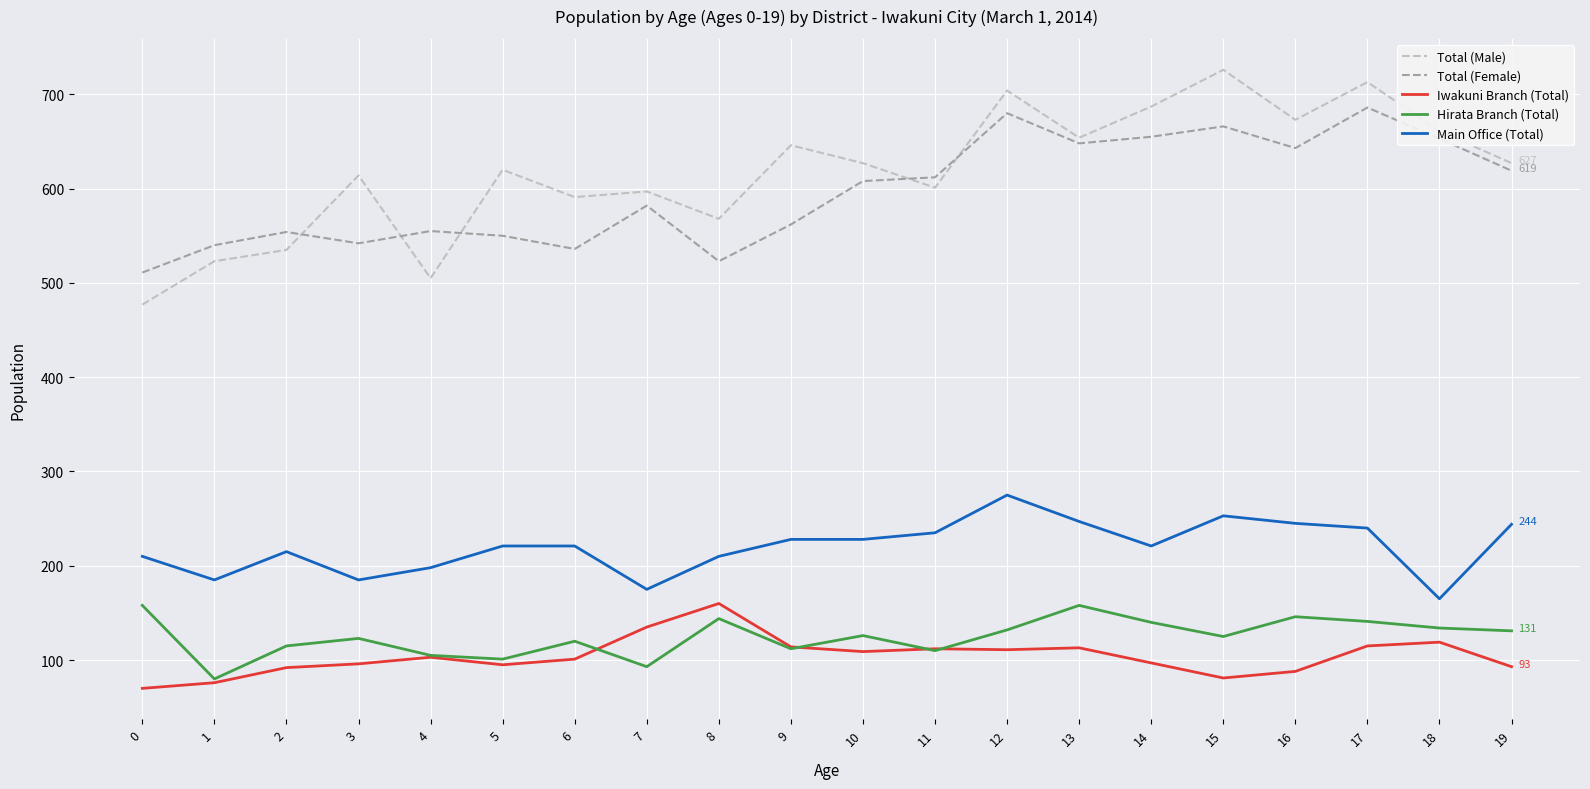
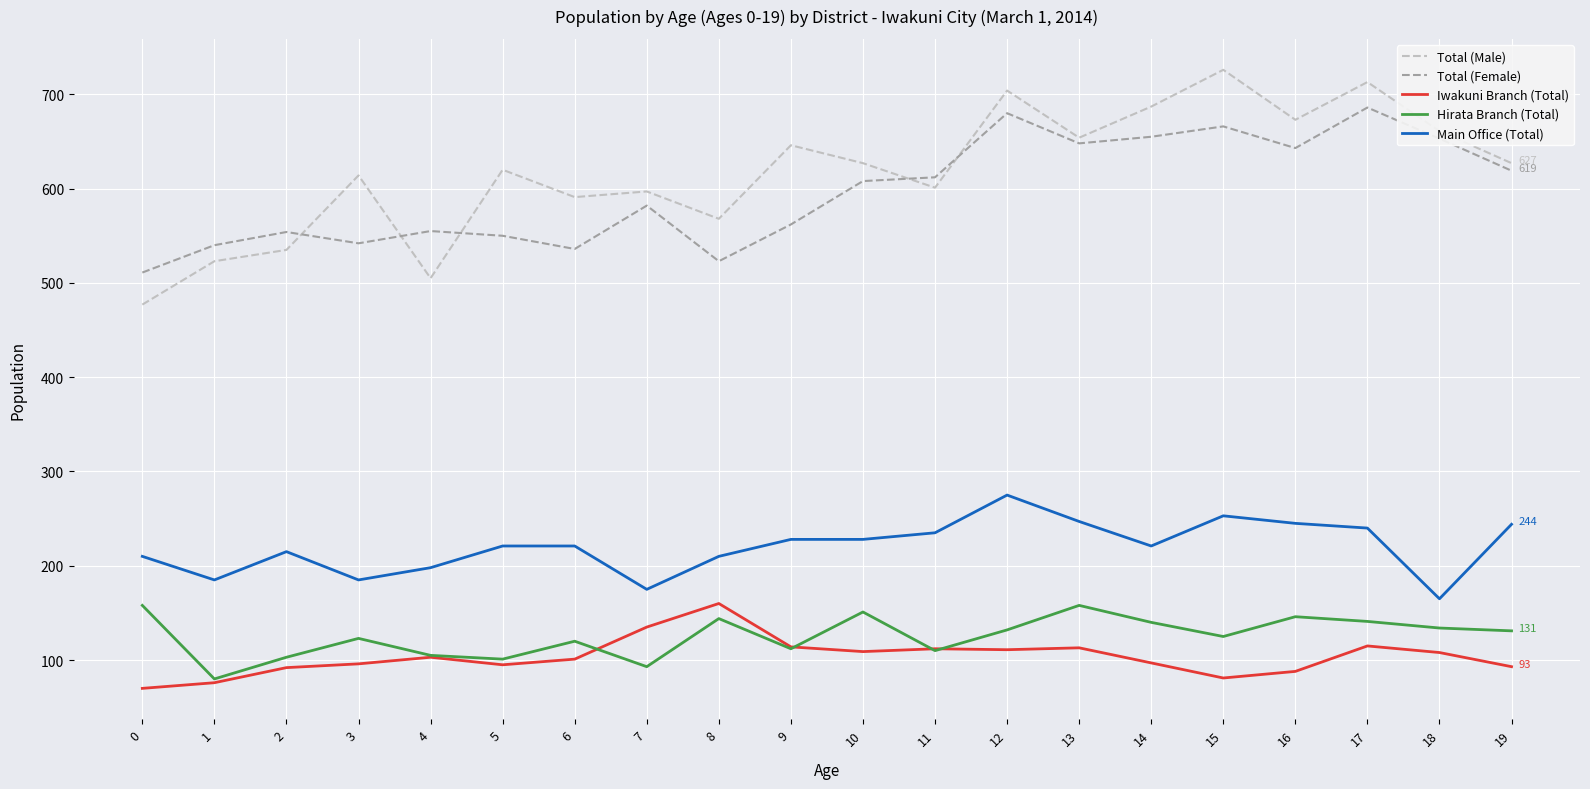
  {
    "Iwakuni Branch (Total)": {
      "0": 70,
      "1": 80,
      "2": 90,
      "3": 100,
      "5": 100,
      "6": 100,
      "7": 140,
      "8": 160,
      "10": 110,
      "12": 110,
      "13": 110,
      "14": 100,
      "15": 80,
      "16": 90,
      "17": 120,
-     "18": 120
+     "18": 110
    },
    "Hirata Branch (Total)": {
      "0": 160,
      "1": 80,
-     "2": 120,
+     "2": 100,
      "3": 120,
      "5": 100,
      "6": 120,
      "7": 90,
      "8": 140,
-     "10": 130,
+     "10": 150,
      "12": 130,
      "13": 160,
      "14": 140,
      "15": 130,
      "16": 150,
      "17": 140,
      "18": 130
    },
    "Main Office (Total)": {
      "19": 244
    }
  }
